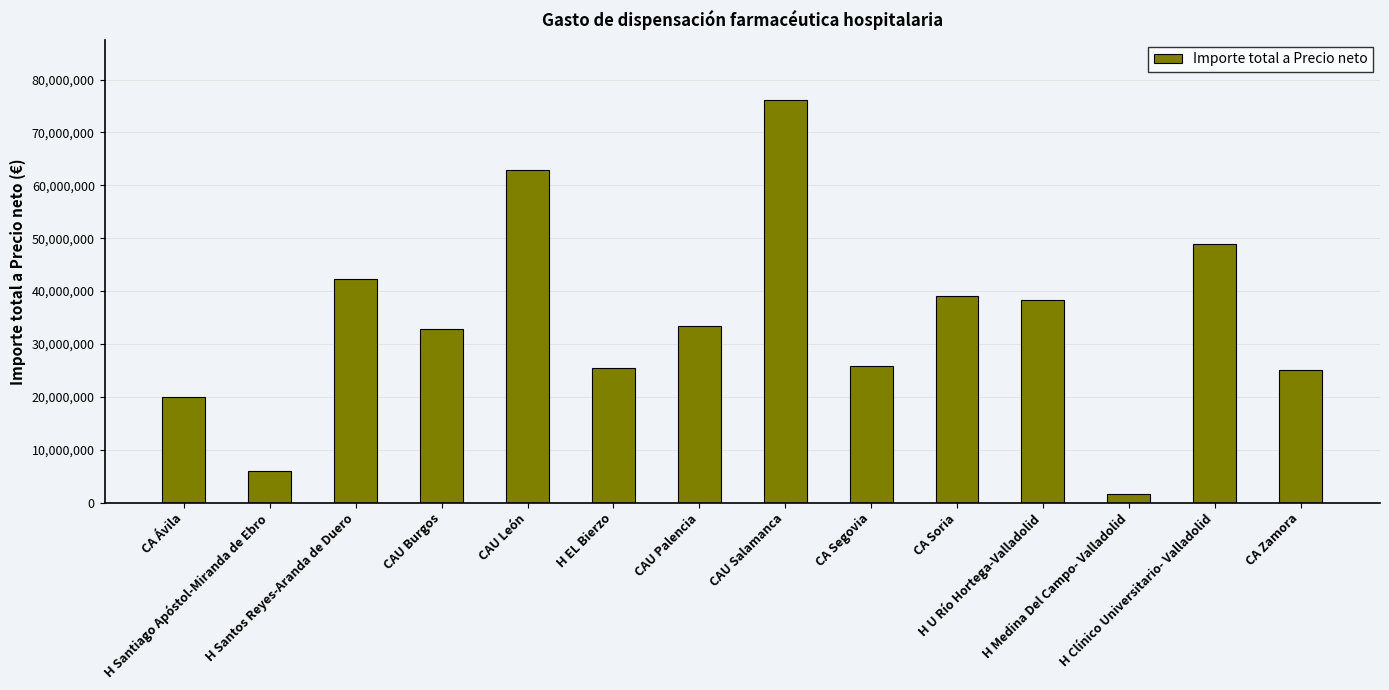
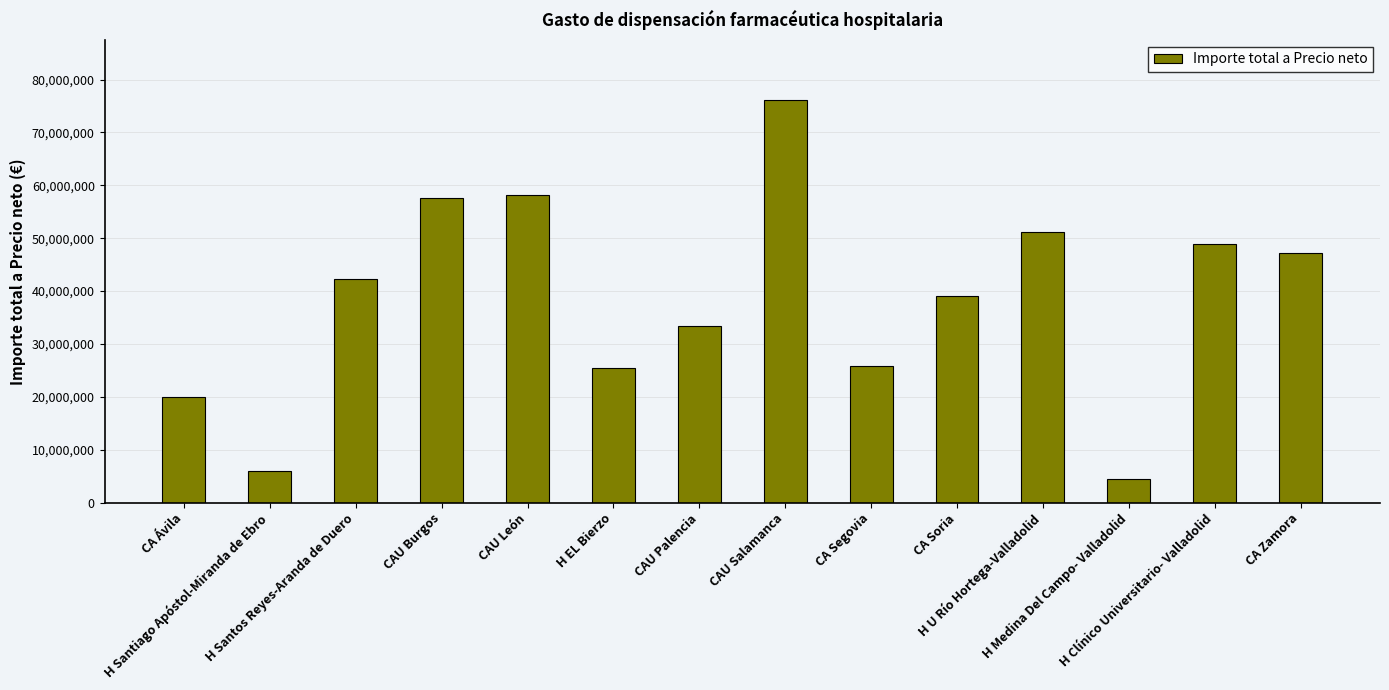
  {
    "CA Ávila": "20,000,000",
    "H Santiago Apóstol-Miranda de Ebro": "6,000,000",
    "H Santos Reyes-Aranda de Duero": "42,000,000",
-   "CAU Burgos": "33,000,000",
-   "CAU León": "63,000,000",
+   "CAU Burgos": "58,000,000",
+   "CAU León": "58,000,000",
    "H EL Bierzo": "26,000,000",
    "CAU Palencia": "33,000,000",
    "CAU Salamanca": "76,000,000",
    "CA Segovia": "26,000,000",
    "CA Soria": "39,000,000",
-   "H U Río Hortega-Valladolid": "38,000,000",
-   "H Medina Del Campo- Valladolid": "2,000,000",
+   "H U Río Hortega-Valladolid": "51,000,000",
+   "H Medina Del Campo- Valladolid": "4,000,000",
    "H Clínico Universitario- Valladolid": "49,000,000",
-   "CA Zamora": "25,000,000"
+   "CA Zamora": "47,000,000"
  }
